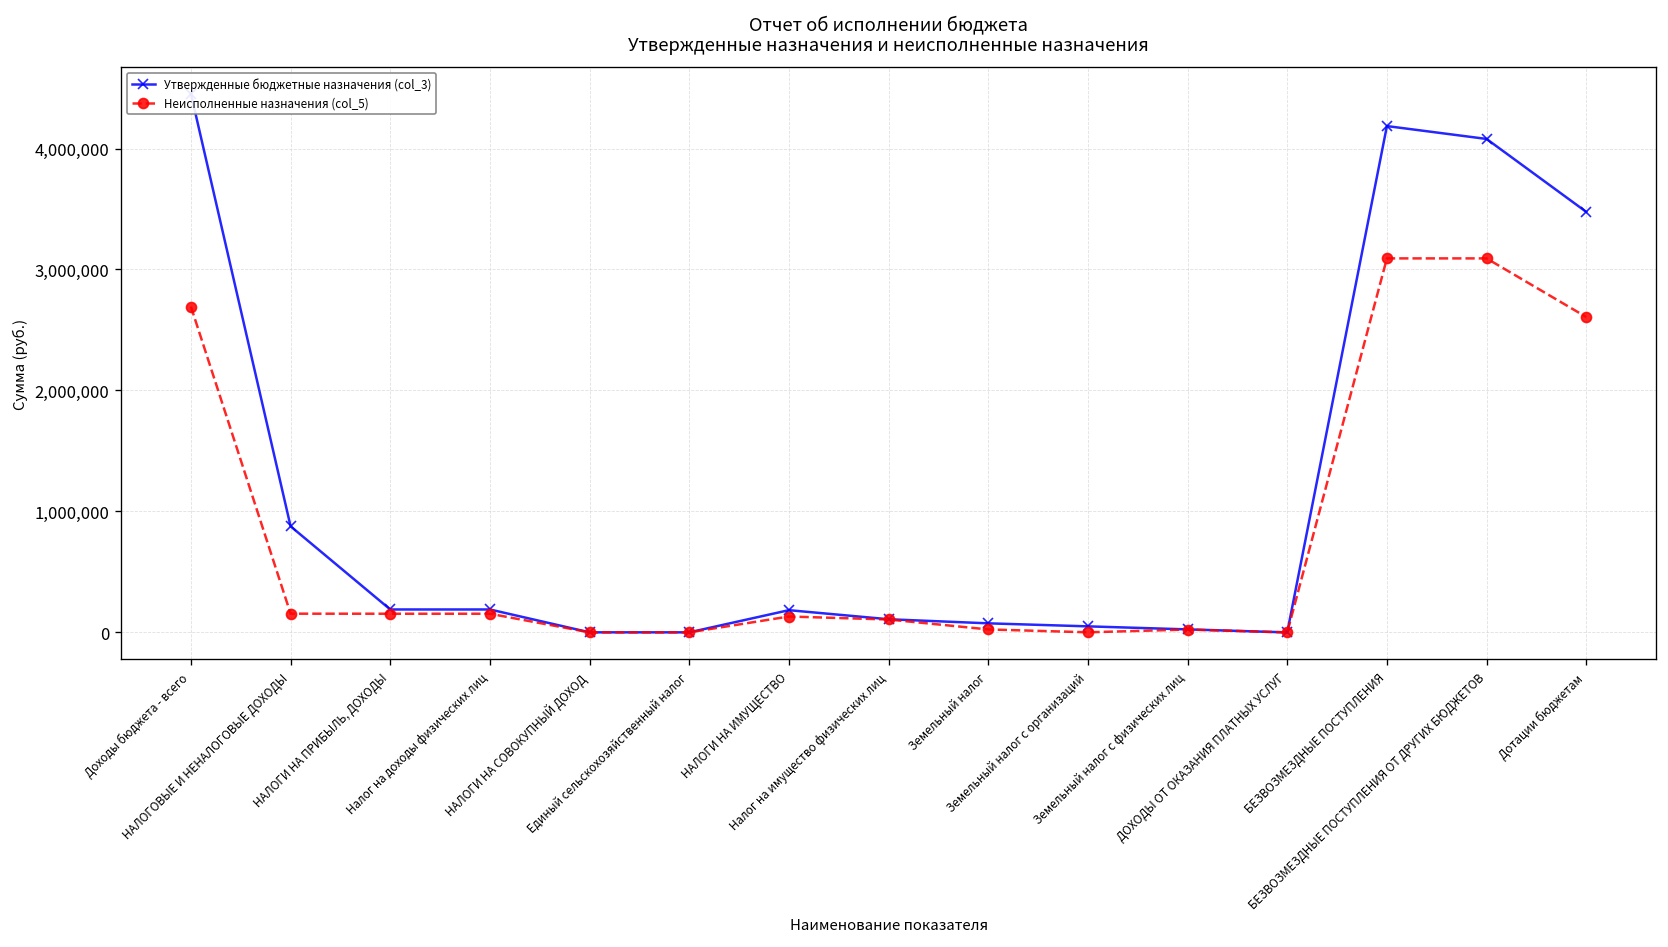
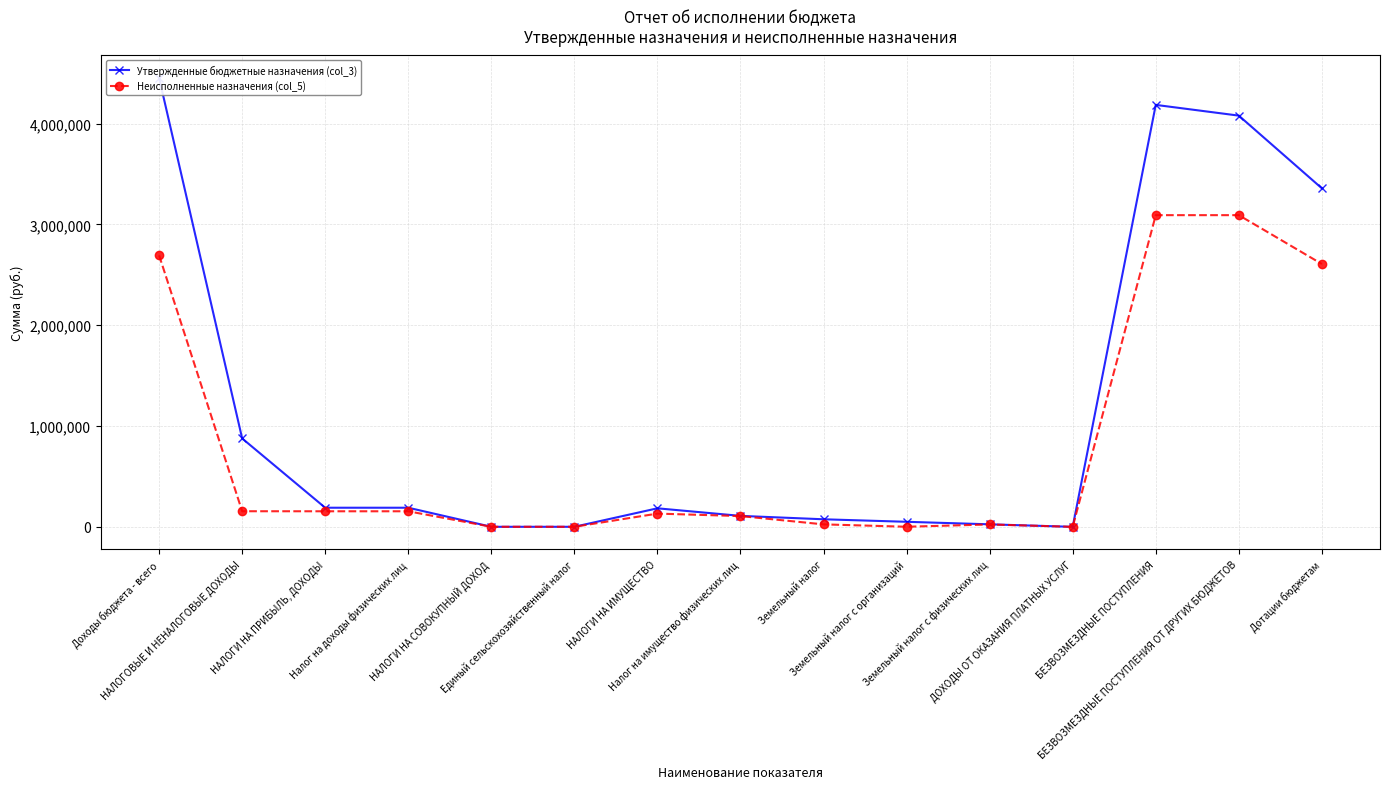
  {
    "Утвержденные бюджетные назначения (col_3)": {
      "НАЛОГОВЫЕ И НЕНАЛОГОВЫЕ ДОХОДЫ": "880,000",
      "НАЛОГИ НА ПРИБЫЛЬ, ДОХОДЫ": "190,000",
      "Налог на доходы физических лиц": "190,000",
      "НАЛОГИ НА ИМУЩЕСТВО": "180,000",
      "Земельный налог": "80,000",
      "Земельный налог с организаций": "50,000",
      "БЕЗВОЗМЕЗДНЫЕ ПОСТУПЛЕНИЯ": "4,190,000",
      "БЕЗВОЗМЕЗДНЫЕ ПОСТУПЛЕНИЯ ОТ ДРУГИХ БЮДЖЕТОВ": "4,080,000",
-     "Дотации бюджетам": "3,480,000"
+     "Дотации бюджетам": "3,360,000"
    },
    "Неисполненные назначения (col_5)": {
      "Доходы бюджета - всего": "2,690,000",
      "НАЛОГОВЫЕ И НЕНАЛОГОВЫЕ ДОХОДЫ": "150,000",
      "НАЛОГИ НА ПРИБЫЛЬ, ДОХОДЫ": "150,000",
      "Налог на доходы физических лиц": "150,000",
      "НАЛОГИ НА ИМУЩЕСТВО": "130,000",
      "Земельный налог": "20,000",
      "Земельный налог с организаций": "0",
      "БЕЗВОЗМЕЗДНЫЕ ПОСТУПЛЕНИЯ": "3,090,000",
      "БЕЗВОЗМЕЗДНЫЕ ПОСТУПЛЕНИЯ ОТ ДРУГИХ БЮДЖЕТОВ": "3,090,000",
      "Дотации бюджетам": "2,610,000"
    }
  }
